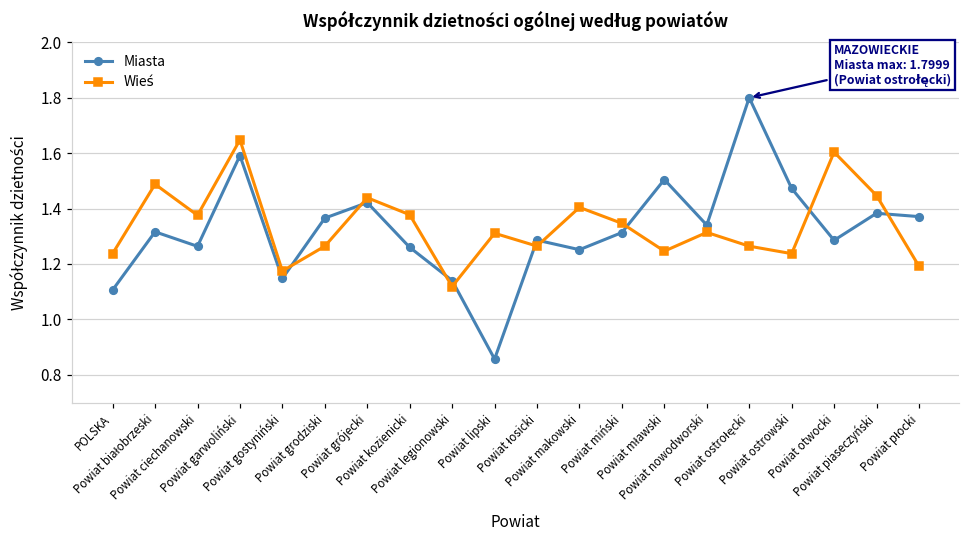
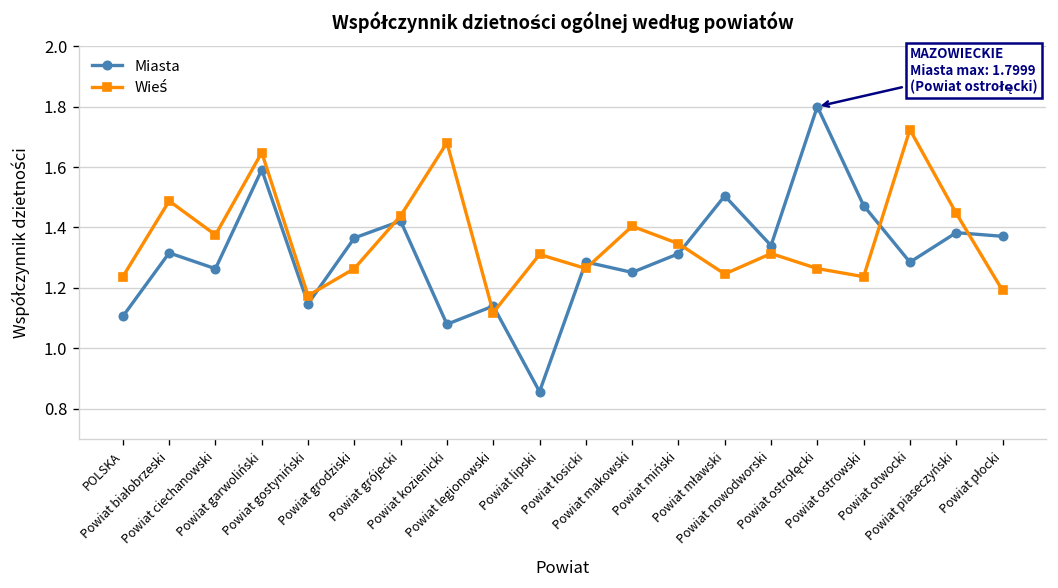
  {
    "Miasta": {
      "POLSKA": 1.11,
      "Powiat białobrzeski": 1.32,
      "Powiat ciechanowski": 1.26,
      "Powiat garwoliński": 1.59,
      "Powiat gostyniński": 1.15,
      "Powiat grodziski": 1.37,
      "Powiat grójecki": 1.42,
-     "Powiat kozienicki": 1.26,
+     "Powiat kozienicki": 1.08,
      "Powiat legionowski": 1.14,
      "Powiat lipski": 0.86,
      "Powiat łosicki": 1.29,
      "Powiat makowski": 1.25,
      "Powiat miński": 1.31,
      "Powiat mławski": 1.50,
      "Powiat nowodworski": 1.34,
      "Powiat ostrowski": 1.47,
      "Powiat otwocki": 1.29,
      "Powiat piaseczyński": 1.38,
      "Powiat płocki": 1.37
    },
    "Wieś": {
      "POLSKA": 1.24,
      "Powiat białobrzeski": 1.49,
      "Powiat ciechanowski": 1.38,
      "Powiat garwoliński": 1.65,
      "Powiat gostyniński": 1.17,
      "Powiat grodziski": 1.26,
      "Powiat grójecki": 1.44,
-     "Powiat kozienicki": 1.38,
+     "Powiat kozienicki": 1.68,
      "Powiat legionowski": 1.12,
      "Powiat lipski": 1.31,
      "Powiat łosicki": 1.26,
      "Powiat makowski": 1.40,
      "Powiat miński": 1.35,
      "Powiat mławski": 1.25,
      "Powiat nowodworski": 1.31,
      "Powiat ostrołęcki": 1.26,
      "Powiat ostrowski": 1.24,
-     "Powiat otwocki": 1.60,
+     "Powiat otwocki": 1.72,
      "Powiat piaseczyński": 1.45,
      "Powiat płocki": 1.19
    }
  }
